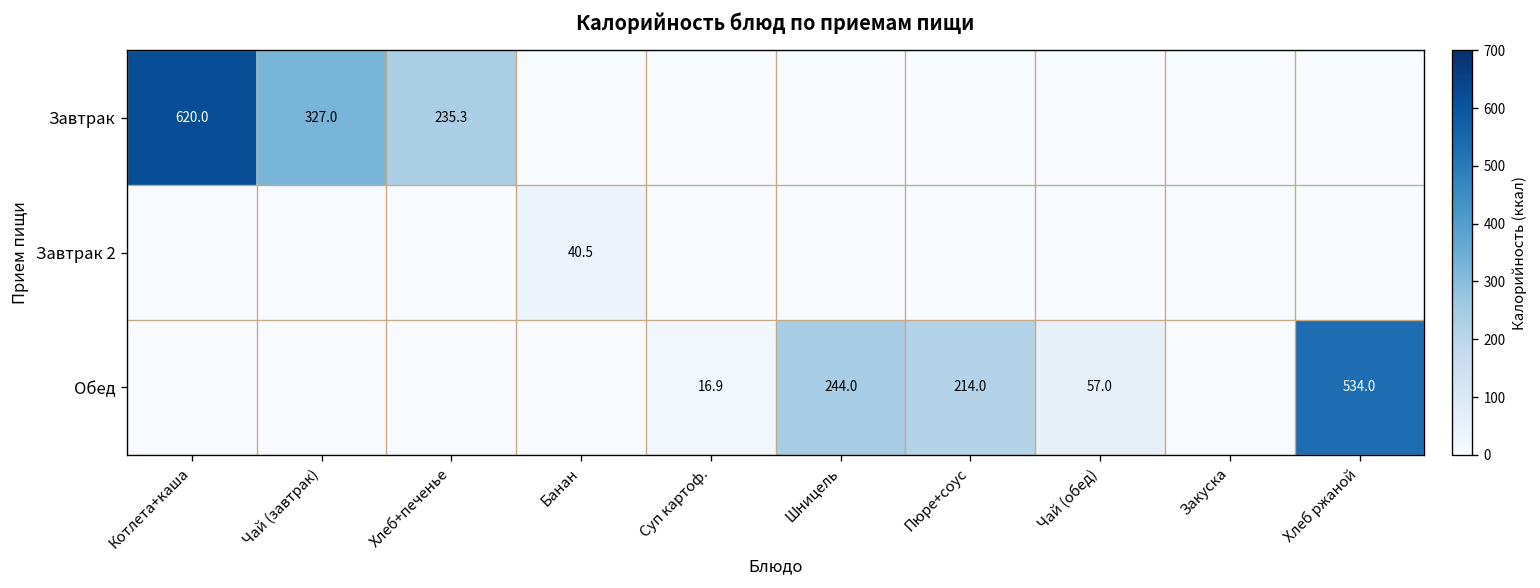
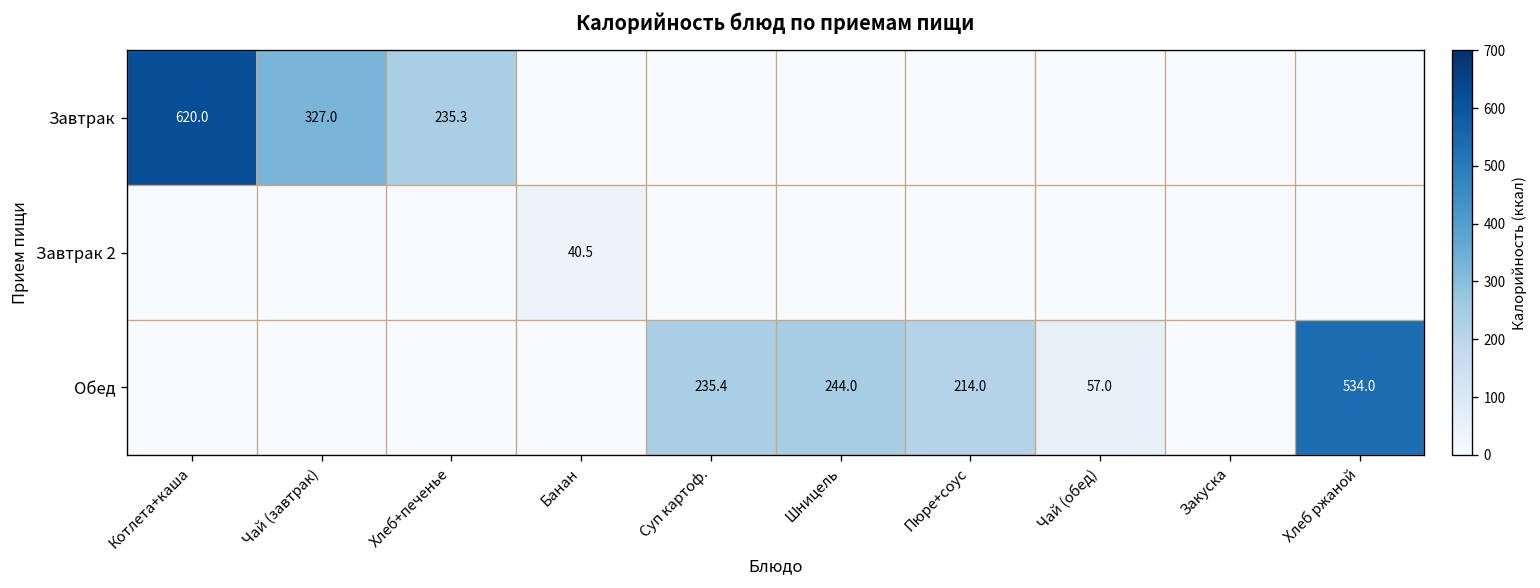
  {
    "Завтрак": {
      "Котлета+каша": 620.0,
      "Чай (завтрак)": 327.0,
      "Хлеб+печенье": 235.3
    },
    "Завтрак 2": {
      "Банан": 40.5
    },
    "Обед": {
-     "Суп картоф.": 16.9,
+     "Суп картоф.": 235.4,
      "Шницель": 244.0,
      "Пюре+соус": 214.0,
      "Чай (обед)": 57.0,
      "Хлеб ржаной": 534.0
    }
  }
